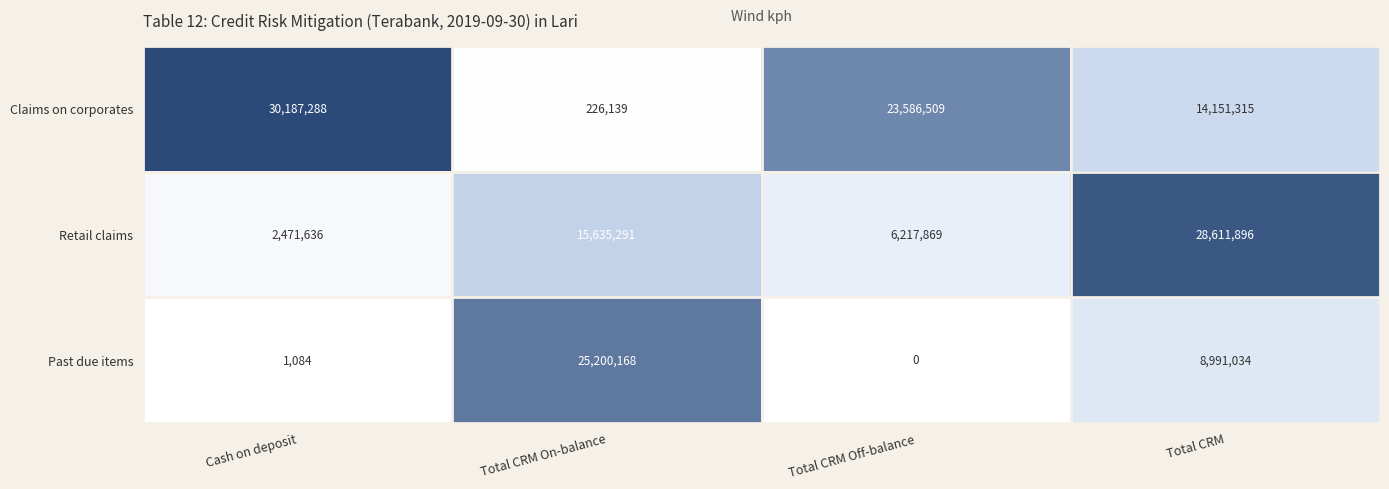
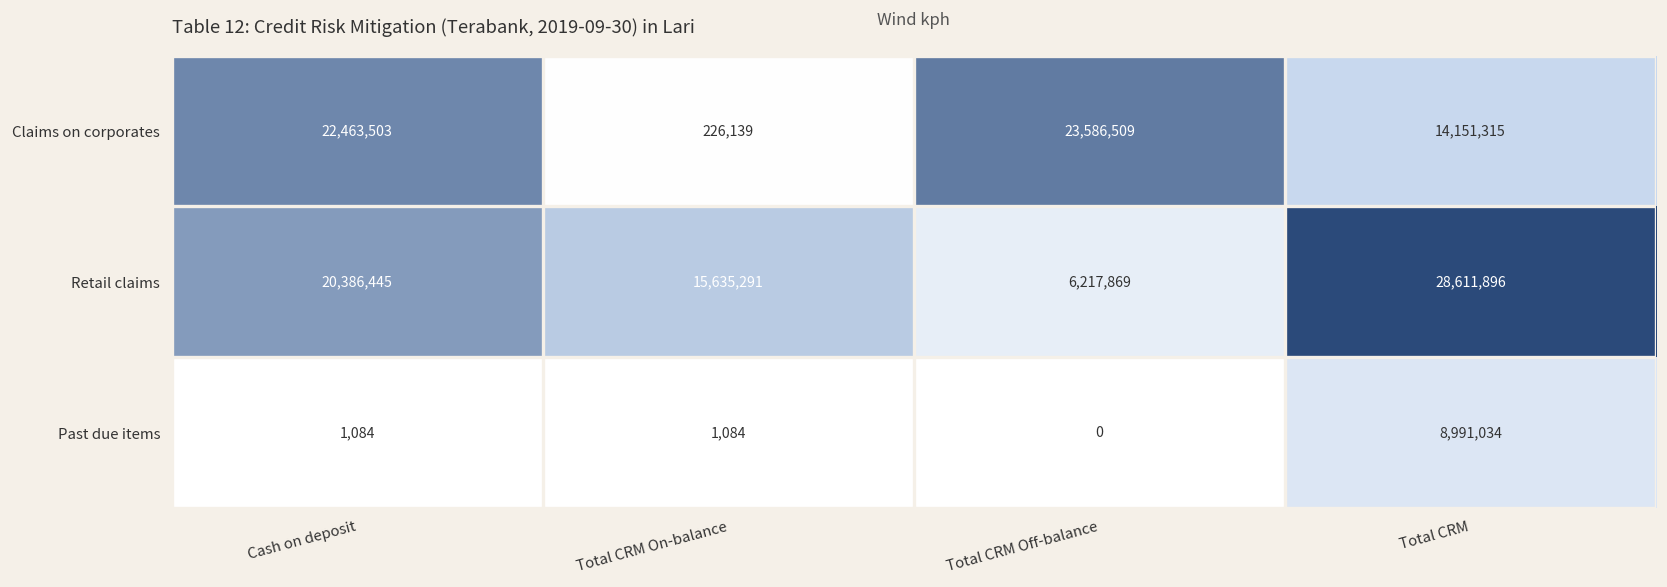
  {
    "Claims on corporates": {
-     "Cash on deposit": "30,187,288",
+     "Cash on deposit": "22,463,503",
      "Total CRM On-balance": "226,139",
      "Total CRM Off-balance": "23,586,509",
      "Total CRM": "14,151,315"
    },
    "Retail claims": {
-     "Cash on deposit": "2,471,636",
+     "Cash on deposit": "20,386,445",
      "Total CRM On-balance": "15,635,291",
      "Total CRM Off-balance": "6,217,869",
      "Total CRM": "28,611,896"
    },
    "Past due items": {
      "Cash on deposit": "1,084",
-     "Total CRM On-balance": "25,200,168",
+     "Total CRM On-balance": "1,084",
      "Total CRM Off-balance": "0",
      "Total CRM": "8,991,034"
    }
  }
